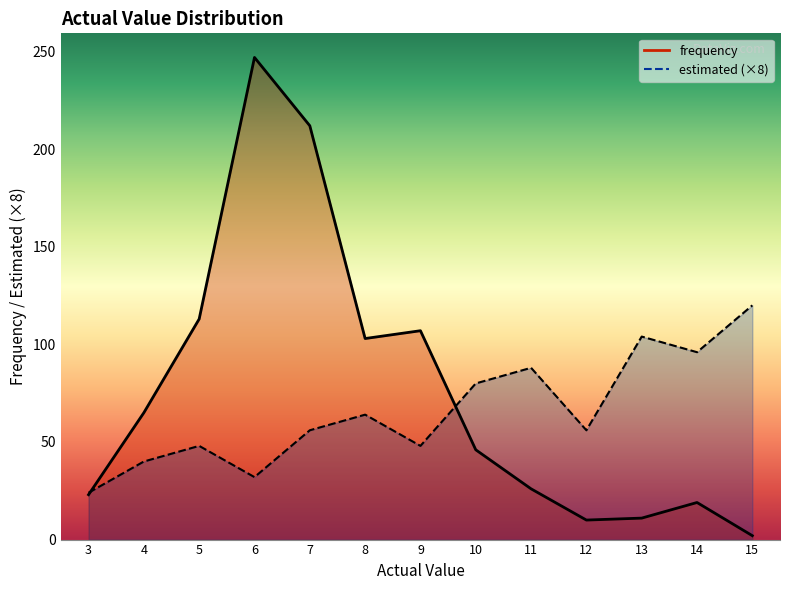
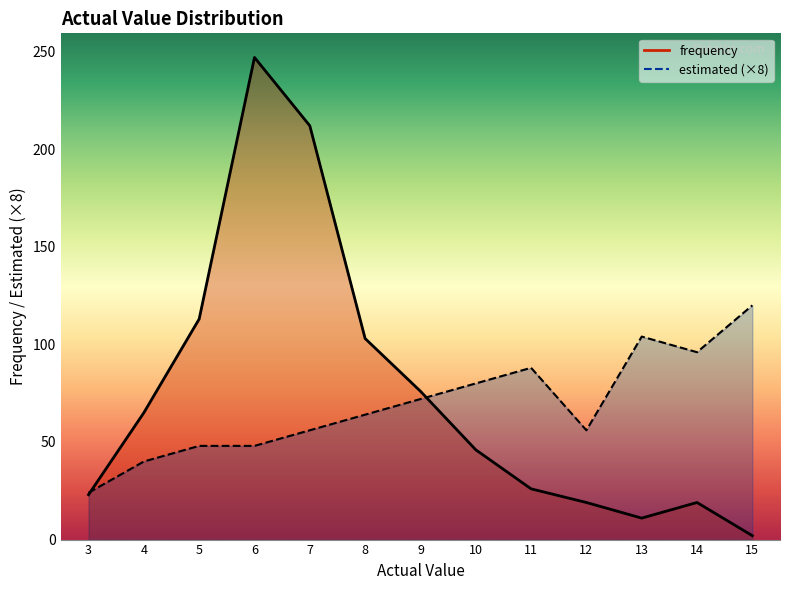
  {
    "frequency": {
      "4": 65,
      "5": 113,
      "6": 247,
      "7": 212,
      "8": 103,
-     "9": 107,
+     "9": 76,
      "10": 46,
      "11": 26,
-     "12": 10,
+     "12": 19,
      "13": 11,
      "14": 19,
      "15": 2
    },
    "estimated (×8)": {
      "4": 40,
      "5": 48,
-     "6": 32,
+     "6": 48,
      "7": 56,
      "8": 64,
-     "9": 48,
+     "9": 72,
      "10": 80,
      "11": 88,
      "12": 56,
      "13": 104,
      "14": 96,
      "15": 120
    }
  }
